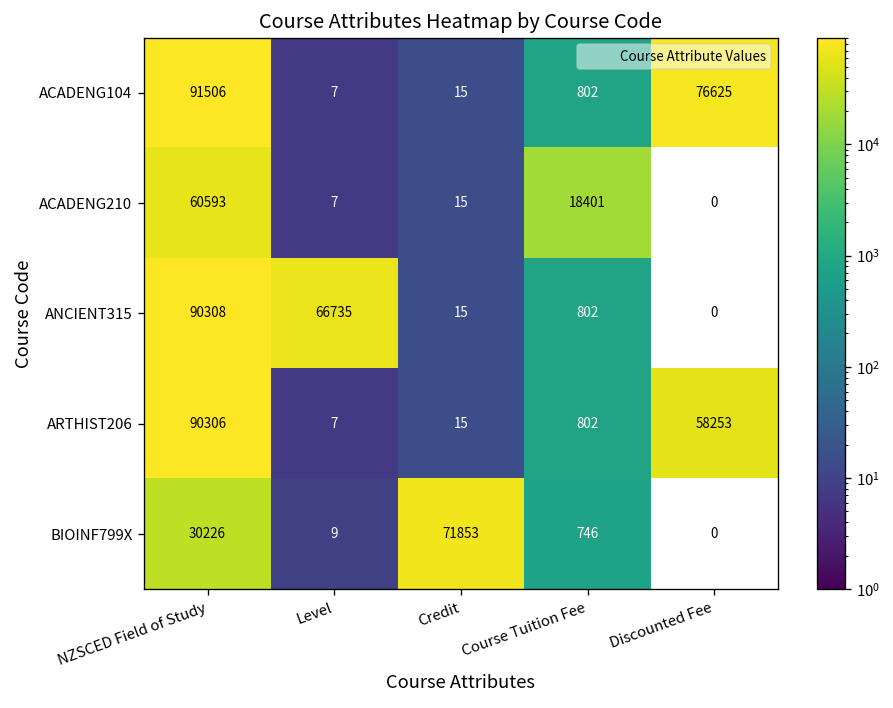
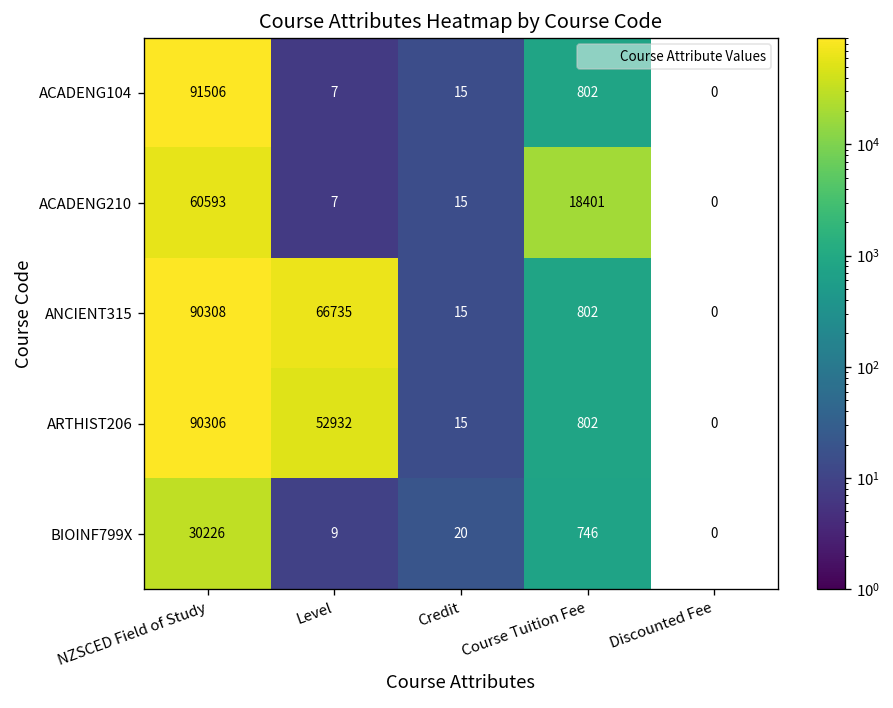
  {
    "ACADENG104": {
      "NZSCED Field of Study": 91506,
      "Level": 7,
      "Credit": 15,
      "Course Tuition Fee": 802,
-     "Discounted Fee": 76625
+     "Discounted Fee": 0
    },
    "ACADENG210": {
      "NZSCED Field of Study": 60593,
      "Level": 7,
      "Credit": 15,
      "Course Tuition Fee": 18401,
      "Discounted Fee": 0
    },
    "ANCIENT315": {
      "NZSCED Field of Study": 90308,
      "Level": 66735,
      "Credit": 15,
      "Course Tuition Fee": 802,
      "Discounted Fee": 0
    },
    "ARTHIST206": {
      "NZSCED Field of Study": 90306,
-     "Level": 7,
+     "Level": 52932,
      "Credit": 15,
      "Course Tuition Fee": 802,
-     "Discounted Fee": 58253
+     "Discounted Fee": 0
    },
    "BIOINF799X": {
      "NZSCED Field of Study": 30226,
      "Level": 9,
-     "Credit": 71853,
+     "Credit": 20,
      "Course Tuition Fee": 746,
      "Discounted Fee": 0
    }
  }
